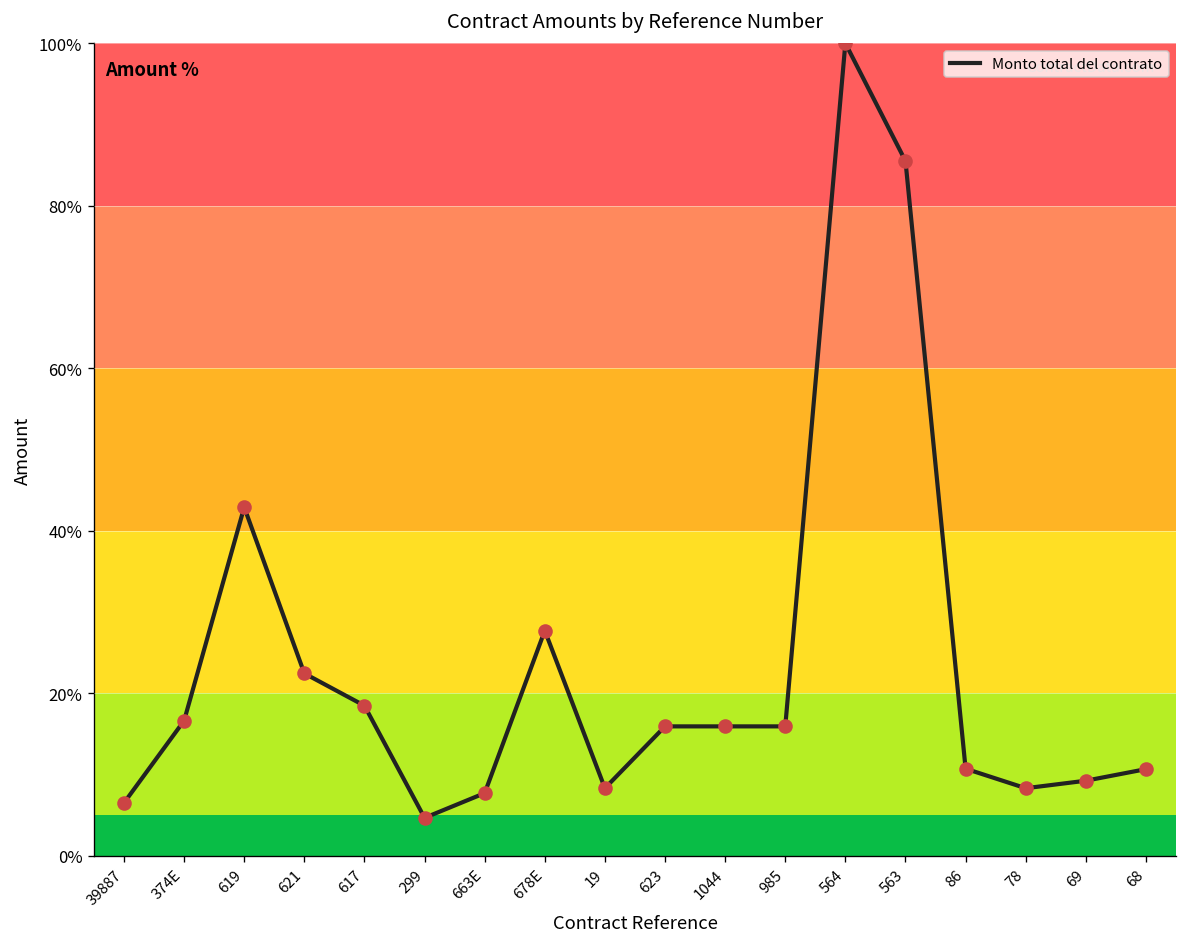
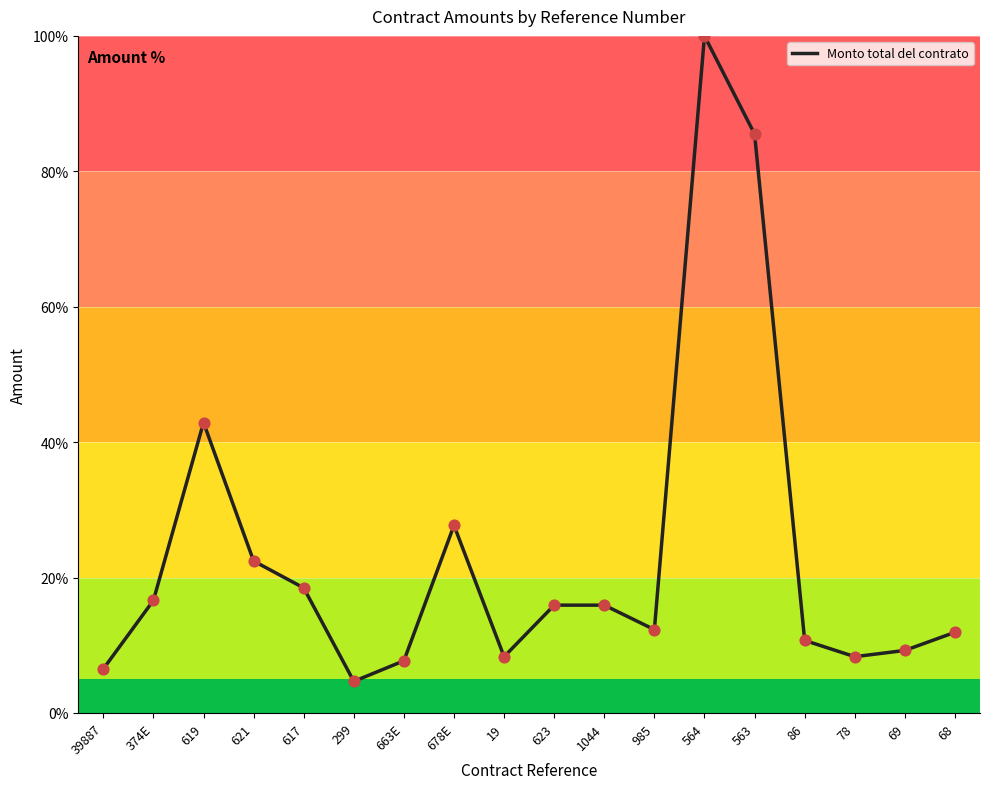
  {
    "39887": "7%",
    "374E": "17%",
    "619": "43%",
    "621": "22%",
    "617": "18%",
    "299": "5%",
    "663E": "8%",
    "678E": "28%",
    "19": "8%",
    "623": "16%",
    "1044": "16%",
-   "985": "16%",
+   "985": "12%",
    "564": "100%",
    "563": "86%",
    "86": "11%",
    "78": "8%",
    "69": "9%",
-   "68": "11%"
+   "68": "12%"
  }
